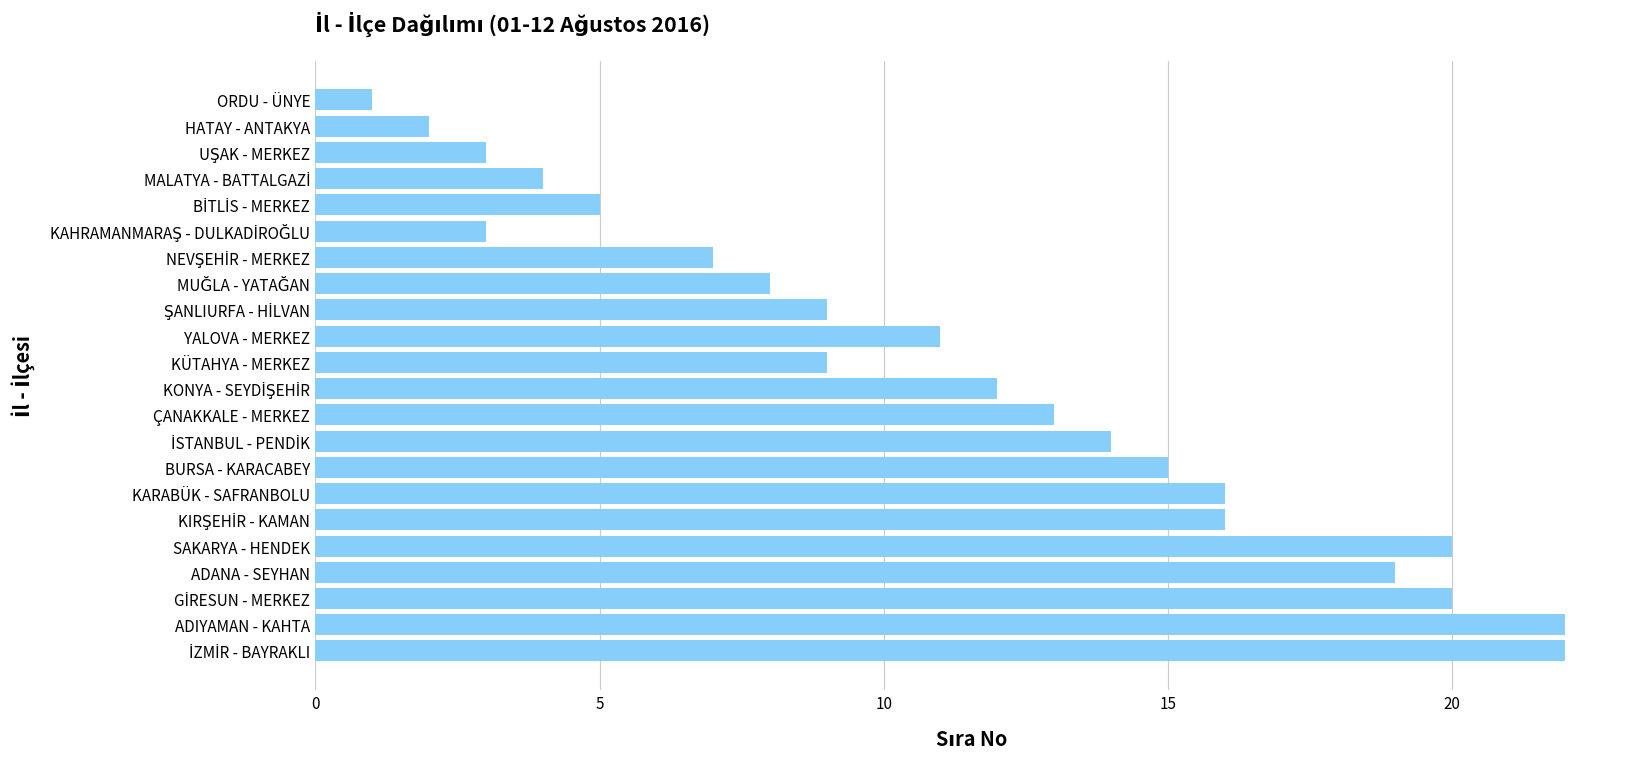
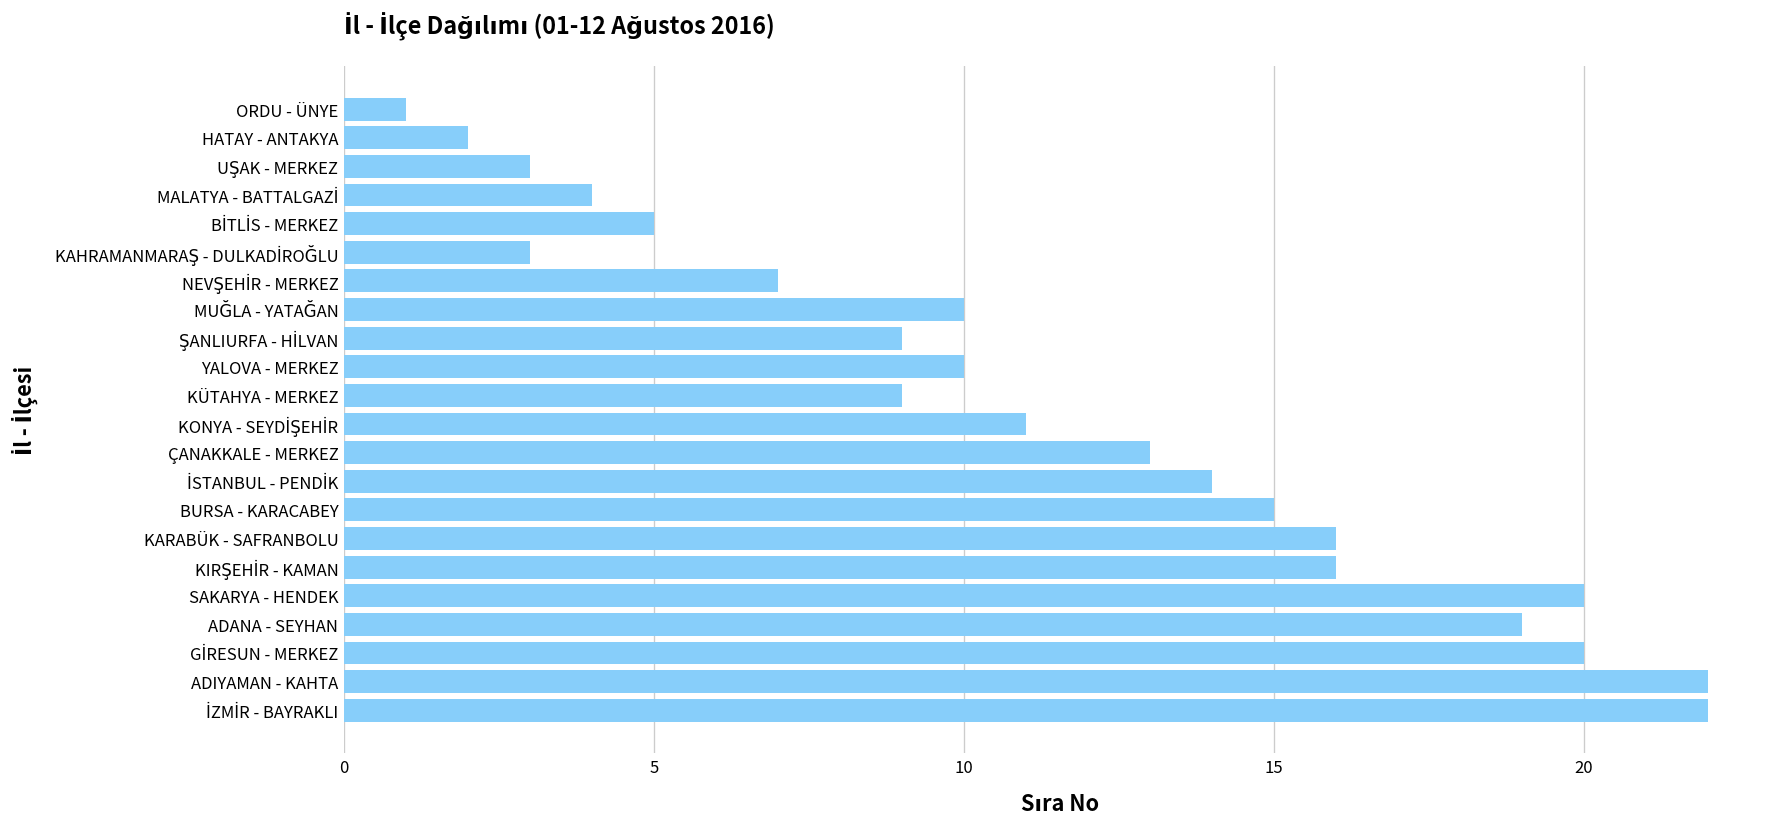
  {
    "ORDU - ÜNYE": 1,
    "HATAY - ANTAKYA": 2,
    "UŞAK - MERKEZ": 3,
    "MALATYA - BATTALGAZİ": 4,
    "BİTLİS - MERKEZ": 5,
    "KAHRAMANMARAŞ - DULKADİROĞLU": 3,
    "NEVŞEHİR - MERKEZ": 7,
-   "MUĞLA - YATAĞAN": 8,
+   "MUĞLA - YATAĞAN": 10,
    "ŞANLIURFA - HİLVAN": 9,
-   "YALOVA - MERKEZ": 11,
+   "YALOVA - MERKEZ": 10,
    "KÜTAHYA - MERKEZ": 9,
-   "KONYA - SEYDİŞEHİR": 12,
+   "KONYA - SEYDİŞEHİR": 11,
    "ÇANAKKALE - MERKEZ": 13,
    "İSTANBUL - PENDİK": 14,
    "BURSA - KARACABEY": 15,
    "KARABÜK - SAFRANBOLU": 16,
    "KIRŞEHİR - KAMAN": 16,
    "SAKARYA - HENDEK": 20,
    "ADANA - SEYHAN": 19,
    "GİRESUN - MERKEZ": 20,
    "ADIYAMAN - KAHTA": 22,
    "İZMİR - BAYRAKLI": 22
  }
